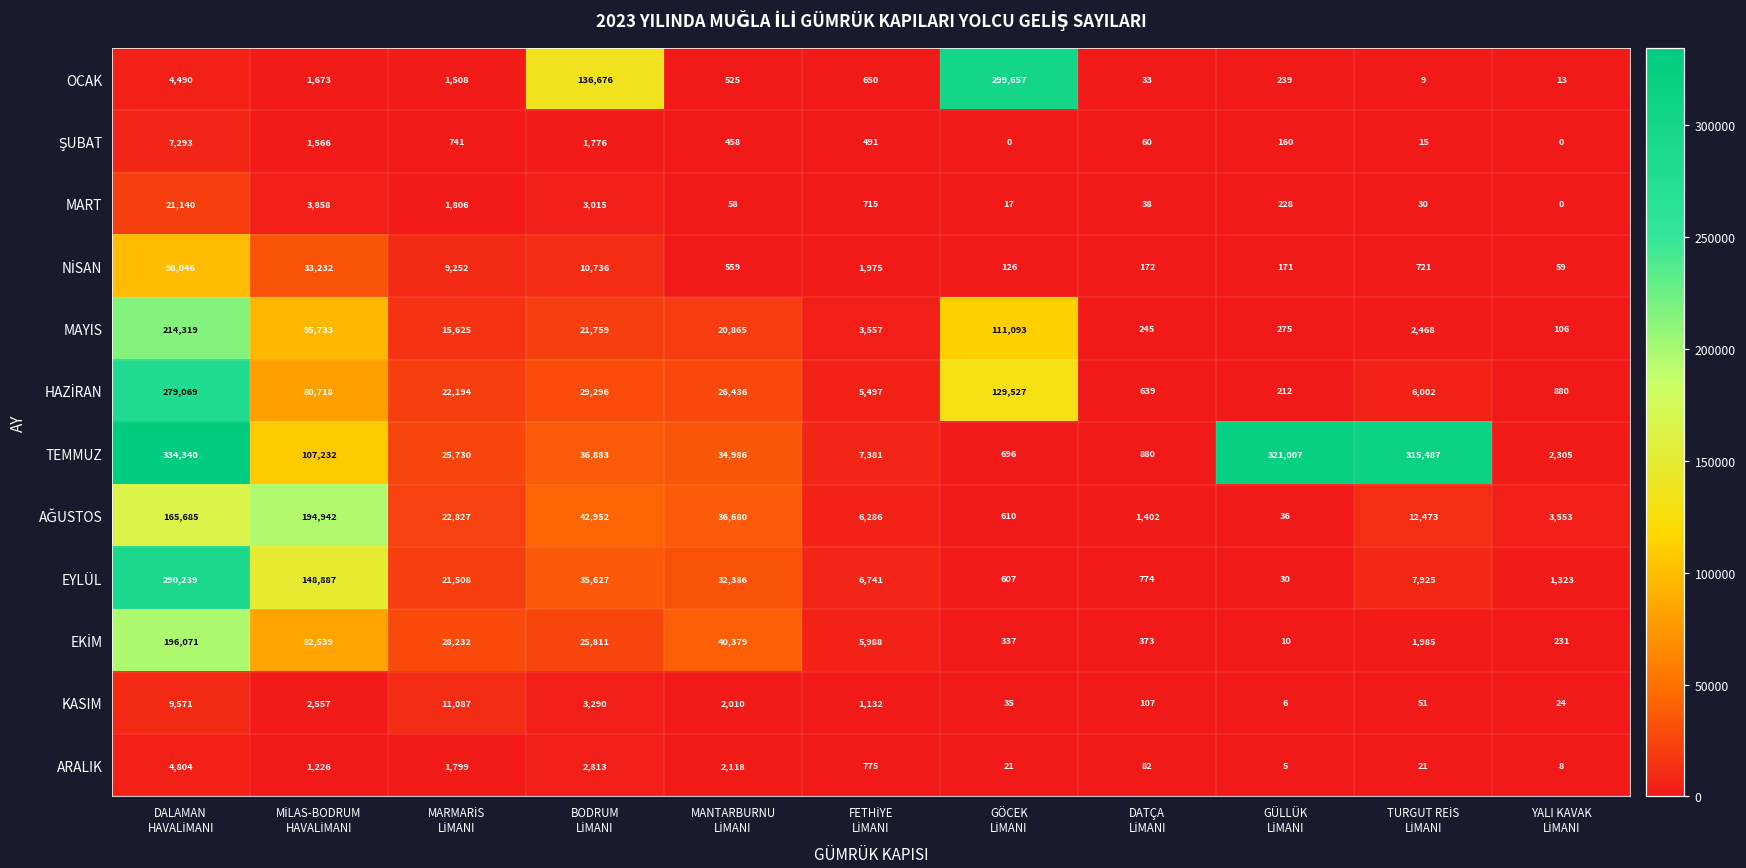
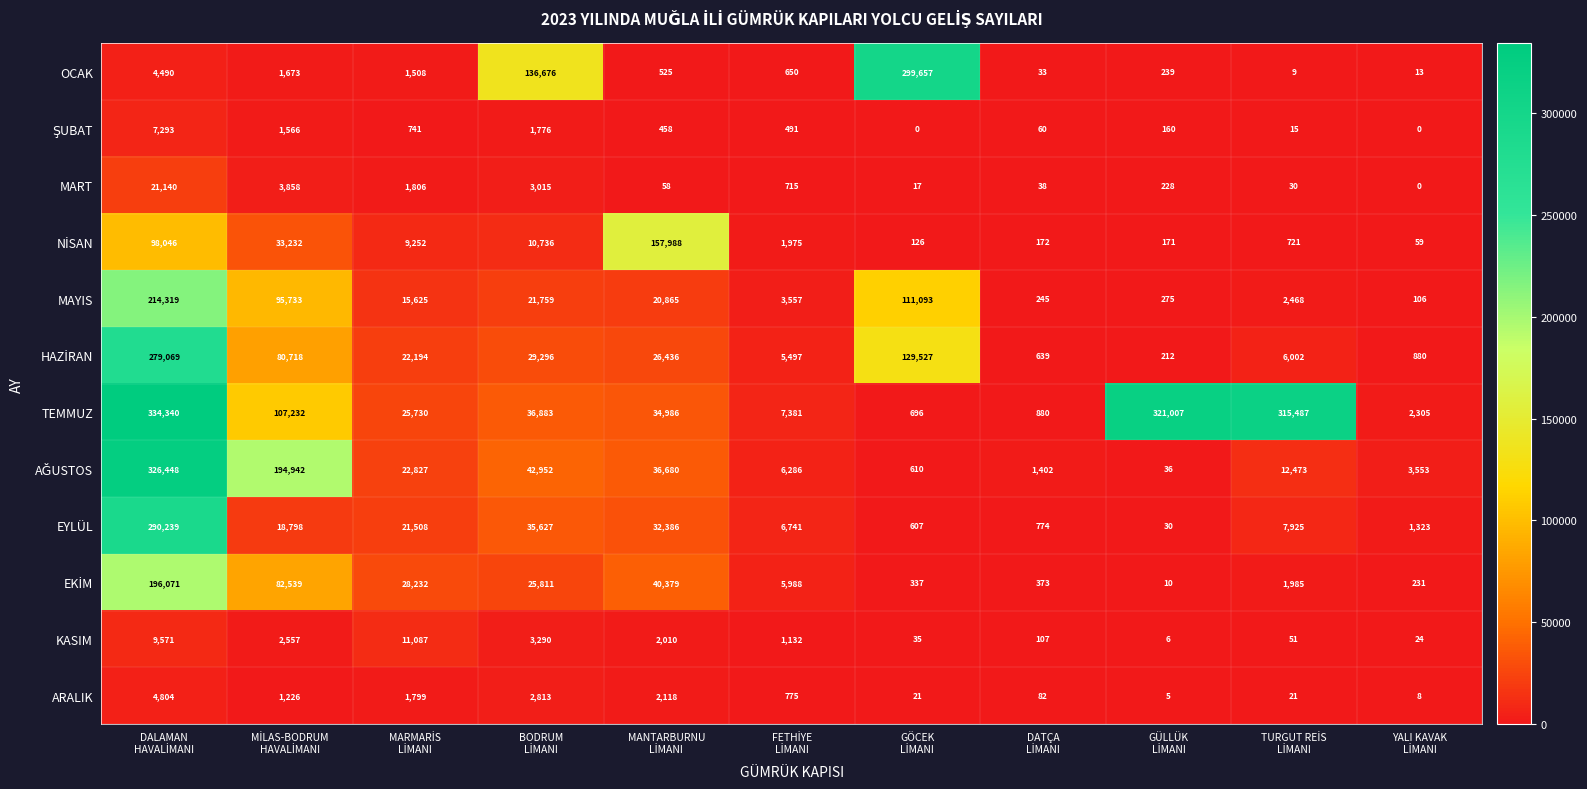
  {
    "OCAK": {
      "DALAMAN HAVALİMANI": "4,490",
      "MİLAS-BODRUM HAVALİMANI": "1,673",
      "MARMARİS LİMANI": "1,508",
      "BODRUM LİMANI": "136,676",
      "MANTARBURNU LİMANI": "525",
      "FETHİYE LİMANI": "650",
      "GÖCEK LİMANI": "299,657",
      "DATÇA LİMANI": "33",
      "GÜLLÜK LİMANI": "239",
      "TURGUT REİS LİMANI": "9",
      "YALI KAVAK LİMANI": "13"
    },
    "ŞUBAT": {
      "DALAMAN HAVALİMANI": "7,293",
      "MİLAS-BODRUM HAVALİMANI": "1,566",
      "MARMARİS LİMANI": "741",
      "BODRUM LİMANI": "1,776",
      "MANTARBURNU LİMANI": "458",
      "FETHİYE LİMANI": "491",
      "GÖCEK LİMANI": "0",
      "DATÇA LİMANI": "60",
      "GÜLLÜK LİMANI": "160",
      "TURGUT REİS LİMANI": "15",
      "YALI KAVAK LİMANI": "0"
    },
    "MART": {
      "DALAMAN HAVALİMANI": "21,140",
      "MİLAS-BODRUM HAVALİMANI": "3,858",
      "MARMARİS LİMANI": "1,806",
      "BODRUM LİMANI": "3,015",
      "MANTARBURNU LİMANI": "58",
      "FETHİYE LİMANI": "715",
      "GÖCEK LİMANI": "17",
      "DATÇA LİMANI": "38",
      "GÜLLÜK LİMANI": "228",
      "TURGUT REİS LİMANI": "30",
      "YALI KAVAK LİMANI": "0"
    },
    "NİSAN": {
      "DALAMAN HAVALİMANI": "98,046",
      "MİLAS-BODRUM HAVALİMANI": "33,232",
      "MARMARİS LİMANI": "9,252",
      "BODRUM LİMANI": "10,736",
-     "MANTARBURNU LİMANI": "559",
+     "MANTARBURNU LİMANI": "157,988",
      "FETHİYE LİMANI": "1,975",
      "GÖCEK LİMANI": "126",
      "DATÇA LİMANI": "172",
      "GÜLLÜK LİMANI": "171",
      "TURGUT REİS LİMANI": "721",
      "YALI KAVAK LİMANI": "59"
    },
    "MAYIS": {
      "DALAMAN HAVALİMANI": "214,319",
      "MİLAS-BODRUM HAVALİMANI": "95,733",
      "MARMARİS LİMANI": "15,625",
      "BODRUM LİMANI": "21,759",
      "MANTARBURNU LİMANI": "20,865",
      "FETHİYE LİMANI": "3,557",
      "GÖCEK LİMANI": "111,093",
      "DATÇA LİMANI": "245",
      "GÜLLÜK LİMANI": "275",
      "TURGUT REİS LİMANI": "2,468",
      "YALI KAVAK LİMANI": "106"
    },
    "HAZİRAN": {
      "DALAMAN HAVALİMANI": "279,069",
      "MİLAS-BODRUM HAVALİMANI": "80,718",
      "MARMARİS LİMANI": "22,194",
      "BODRUM LİMANI": "29,296",
      "MANTARBURNU LİMANI": "26,436",
      "FETHİYE LİMANI": "5,497",
      "GÖCEK LİMANI": "129,527",
      "DATÇA LİMANI": "639",
      "GÜLLÜK LİMANI": "212",
      "TURGUT REİS LİMANI": "6,002",
      "YALI KAVAK LİMANI": "880"
    },
    "TEMMUZ": {
      "DALAMAN HAVALİMANI": "334,340",
      "MİLAS-BODRUM HAVALİMANI": "107,232",
      "MARMARİS LİMANI": "25,730",
      "BODRUM LİMANI": "36,883",
      "MANTARBURNU LİMANI": "34,986",
      "FETHİYE LİMANI": "7,381",
      "GÖCEK LİMANI": "696",
      "DATÇA LİMANI": "880",
      "GÜLLÜK LİMANI": "321,007",
      "TURGUT REİS LİMANI": "315,487",
      "YALI KAVAK LİMANI": "2,305"
    },
    "AĞUSTOS": {
-     "DALAMAN HAVALİMANI": "165,685",
+     "DALAMAN HAVALİMANI": "326,448",
      "MİLAS-BODRUM HAVALİMANI": "194,942",
      "MARMARİS LİMANI": "22,827",
      "BODRUM LİMANI": "42,952",
      "MANTARBURNU LİMANI": "36,680",
      "FETHİYE LİMANI": "6,286",
      "GÖCEK LİMANI": "610",
      "DATÇA LİMANI": "1,402",
      "GÜLLÜK LİMANI": "36",
      "TURGUT REİS LİMANI": "12,473",
      "YALI KAVAK LİMANI": "3,553"
    },
    "EYLÜL": {
      "DALAMAN HAVALİMANI": "290,239",
-     "MİLAS-BODRUM HAVALİMANI": "148,887",
+     "MİLAS-BODRUM HAVALİMANI": "18,798",
      "MARMARİS LİMANI": "21,508",
      "BODRUM LİMANI": "35,627",
      "MANTARBURNU LİMANI": "32,386",
      "FETHİYE LİMANI": "6,741",
      "GÖCEK LİMANI": "607",
      "DATÇA LİMANI": "774",
      "GÜLLÜK LİMANI": "30",
      "TURGUT REİS LİMANI": "7,925",
      "YALI KAVAK LİMANI": "1,323"
    },
    "EKİM": {
      "DALAMAN HAVALİMANI": "196,071",
      "MİLAS-BODRUM HAVALİMANI": "82,539",
      "MARMARİS LİMANI": "28,232",
      "BODRUM LİMANI": "25,811",
      "MANTARBURNU LİMANI": "40,379",
      "FETHİYE LİMANI": "5,988",
      "GÖCEK LİMANI": "337",
      "DATÇA LİMANI": "373",
      "GÜLLÜK LİMANI": "10",
      "TURGUT REİS LİMANI": "1,985",
      "YALI KAVAK LİMANI": "231"
    },
    "KASIM": {
      "DALAMAN HAVALİMANI": "9,571",
      "MİLAS-BODRUM HAVALİMANI": "2,557",
      "MARMARİS LİMANI": "11,087",
      "BODRUM LİMANI": "3,290",
      "MANTARBURNU LİMANI": "2,010",
      "FETHİYE LİMANI": "1,132",
      "GÖCEK LİMANI": "35",
      "DATÇA LİMANI": "107",
      "GÜLLÜK LİMANI": "6",
      "TURGUT REİS LİMANI": "51",
      "YALI KAVAK LİMANI": "24"
    },
    "ARALIK": {
      "DALAMAN HAVALİMANI": "4,804",
      "MİLAS-BODRUM HAVALİMANI": "1,226",
      "MARMARİS LİMANI": "1,799",
      "BODRUM LİMANI": "2,813",
      "MANTARBURNU LİMANI": "2,118",
      "FETHİYE LİMANI": "775",
      "GÖCEK LİMANI": "21",
      "DATÇA LİMANI": "82",
      "GÜLLÜK LİMANI": "5",
      "TURGUT REİS LİMANI": "21",
      "YALI KAVAK LİMANI": "8"
    }
  }
